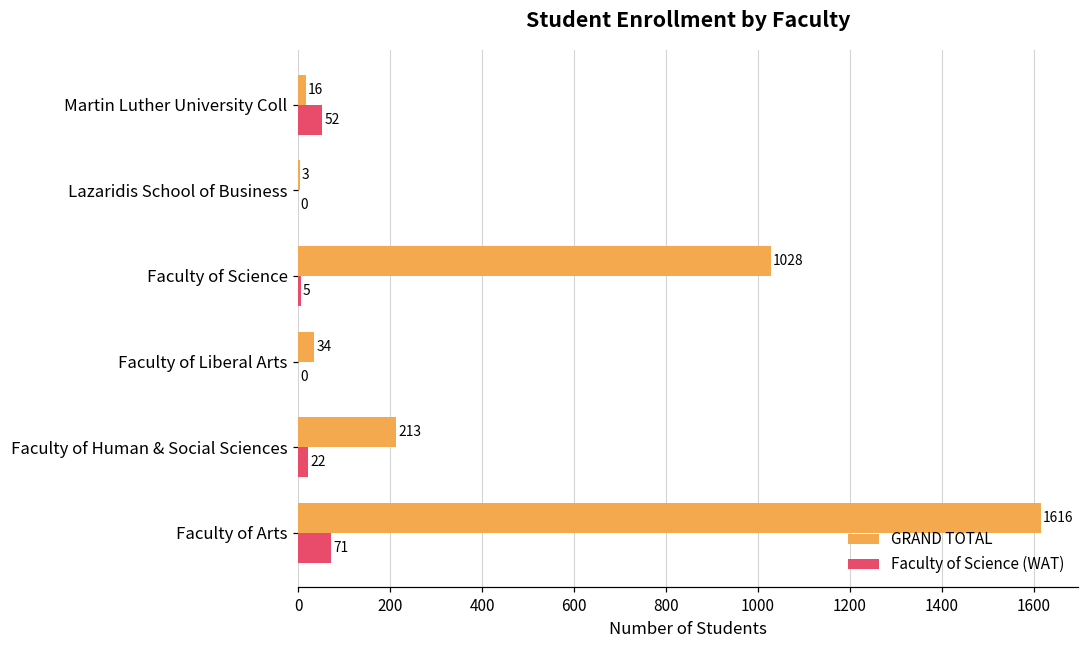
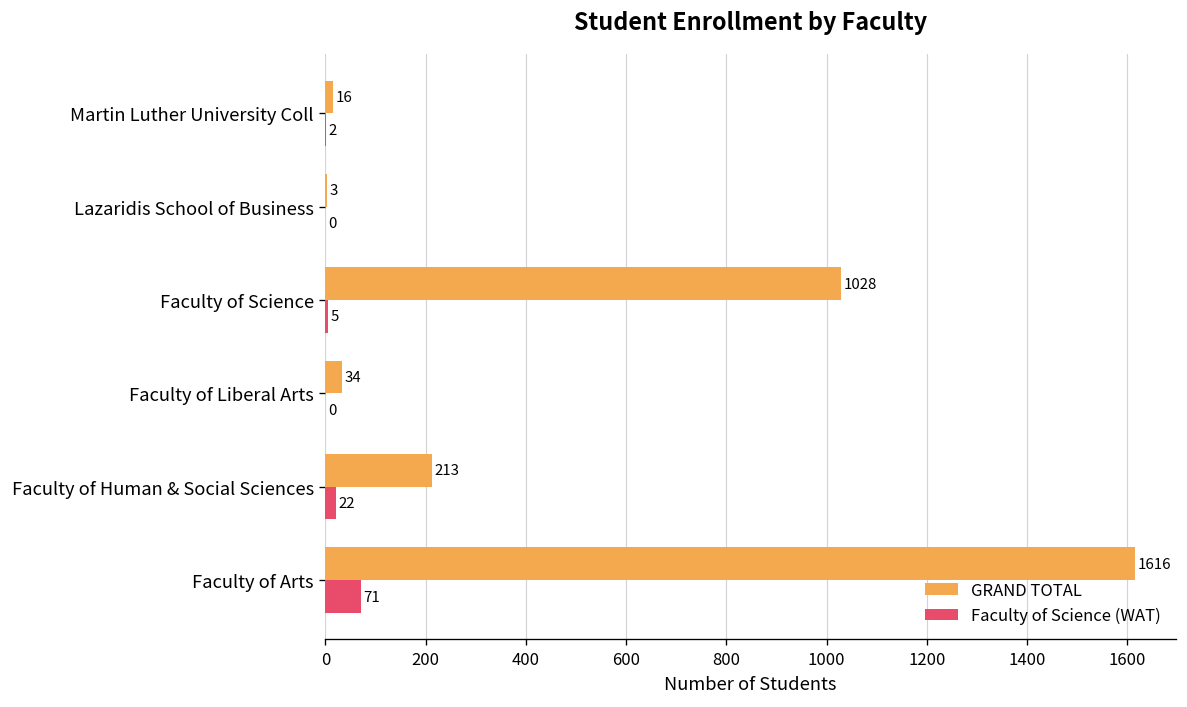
  {
    "GRAND TOTAL": {
      "Martin Luther University Coll": 16,
      "Lazaridis School of Business": 3,
      "Faculty of Science": 1028,
      "Faculty of Liberal Arts": 34,
      "Faculty of Human & Social Sciences": 213,
      "Faculty of Arts": 1616
    },
    "Faculty of Science (WAT)": {
-     "Martin Luther University Coll": 52,
+     "Martin Luther University Coll": 2,
      "Lazaridis School of Business": 0,
      "Faculty of Science": 5,
      "Faculty of Liberal Arts": 0,
      "Faculty of Human & Social Sciences": 22,
      "Faculty of Arts": 71
    }
  }
